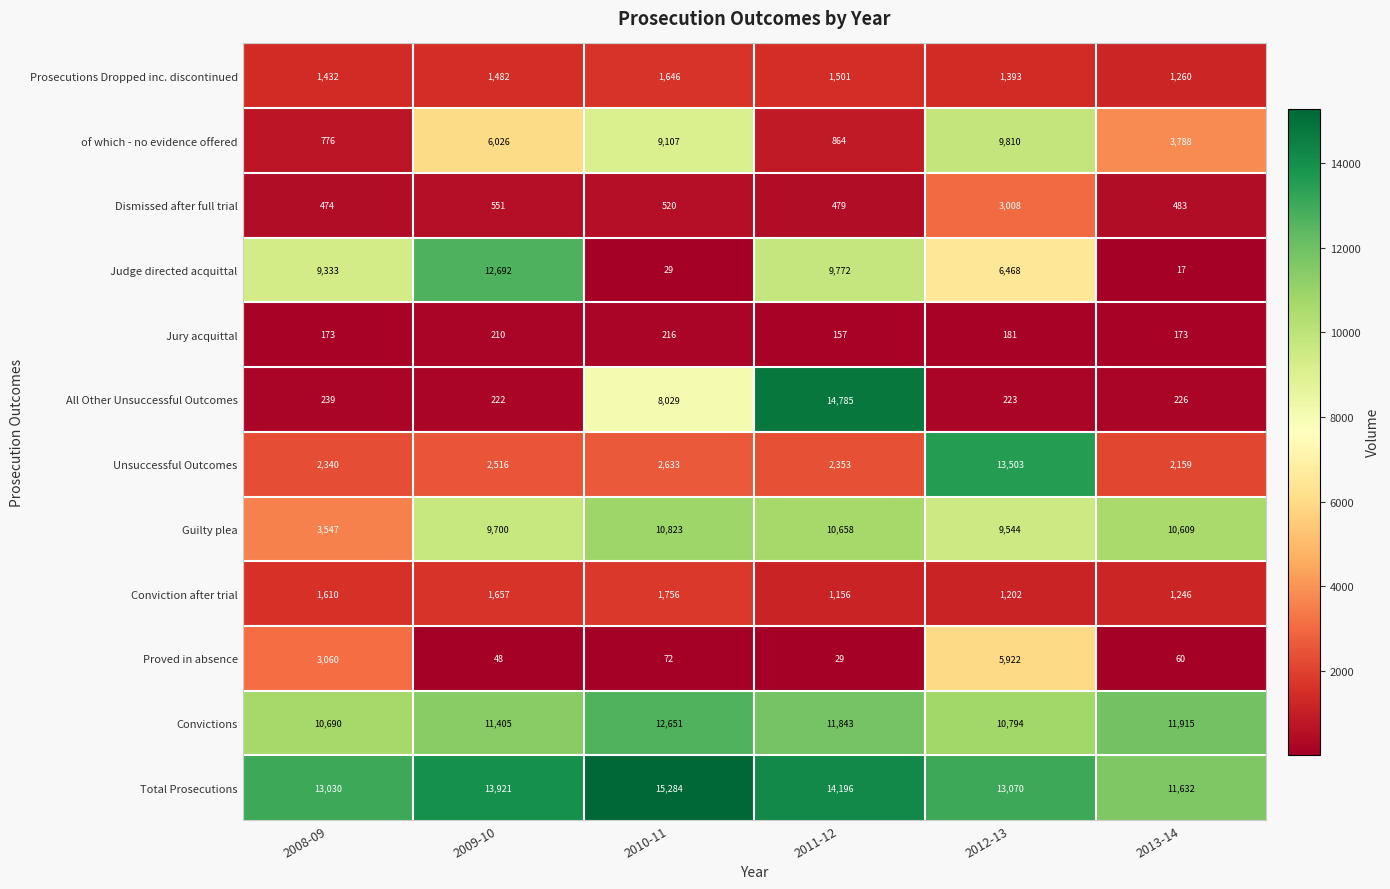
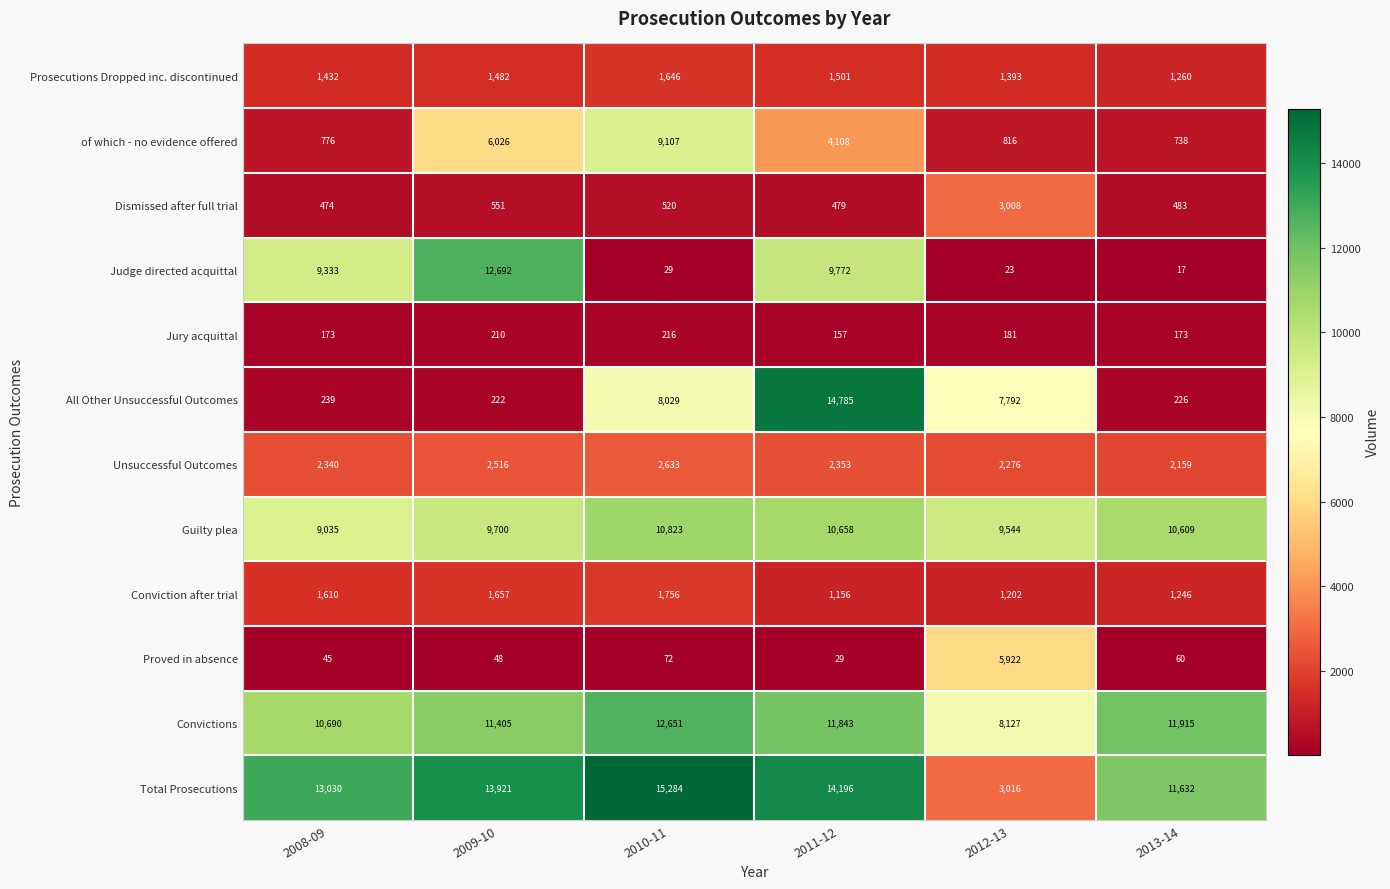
  {
    "Prosecutions Dropped inc. discontinued": {
      "2008-09": "1,432",
      "2009-10": "1,482",
      "2010-11": "1,646",
      "2011-12": "1,501",
      "2012-13": "1,393",
      "2013-14": "1,260"
    },
    "of which - no evidence offered": {
      "2008-09": "776",
      "2009-10": "6,026",
      "2010-11": "9,107",
-     "2011-12": "864",
-     "2012-13": "9,810",
-     "2013-14": "3,788"
+     "2011-12": "4,108",
+     "2012-13": "816",
+     "2013-14": "738"
    },
    "Dismissed after full trial": {
      "2008-09": "474",
      "2009-10": "551",
      "2010-11": "520",
      "2011-12": "479",
      "2012-13": "3,008",
      "2013-14": "483"
    },
    "Judge directed acquittal": {
      "2008-09": "9,333",
      "2009-10": "12,692",
      "2010-11": "29",
      "2011-12": "9,772",
-     "2012-13": "6,468",
+     "2012-13": "23",
      "2013-14": "17"
    },
    "Jury acquittal": {
      "2008-09": "173",
      "2009-10": "210",
      "2010-11": "216",
      "2011-12": "157",
      "2012-13": "181",
      "2013-14": "173"
    },
    "All Other Unsuccessful Outcomes": {
      "2008-09": "239",
      "2009-10": "222",
      "2010-11": "8,029",
      "2011-12": "14,785",
-     "2012-13": "223",
+     "2012-13": "7,792",
      "2013-14": "226"
    },
    "Unsuccessful Outcomes": {
      "2008-09": "2,340",
      "2009-10": "2,516",
      "2010-11": "2,633",
      "2011-12": "2,353",
-     "2012-13": "13,503",
+     "2012-13": "2,276",
      "2013-14": "2,159"
    },
    "Guilty plea": {
-     "2008-09": "3,547",
+     "2008-09": "9,035",
      "2009-10": "9,700",
      "2010-11": "10,823",
      "2011-12": "10,658",
      "2012-13": "9,544",
      "2013-14": "10,609"
    },
    "Conviction after trial": {
      "2008-09": "1,610",
      "2009-10": "1,657",
      "2010-11": "1,756",
      "2011-12": "1,156",
      "2012-13": "1,202",
      "2013-14": "1,246"
    },
    "Proved in absence": {
-     "2008-09": "3,060",
+     "2008-09": "45",
      "2009-10": "48",
      "2010-11": "72",
      "2011-12": "29",
      "2012-13": "5,922",
      "2013-14": "60"
    },
    "Convictions": {
      "2008-09": "10,690",
      "2009-10": "11,405",
      "2010-11": "12,651",
      "2011-12": "11,843",
-     "2012-13": "10,794",
+     "2012-13": "8,127",
      "2013-14": "11,915"
    },
    "Total Prosecutions": {
      "2008-09": "13,030",
      "2009-10": "13,921",
      "2010-11": "15,284",
      "2011-12": "14,196",
-     "2012-13": "13,070",
+     "2012-13": "3,016",
      "2013-14": "11,632"
    }
  }
